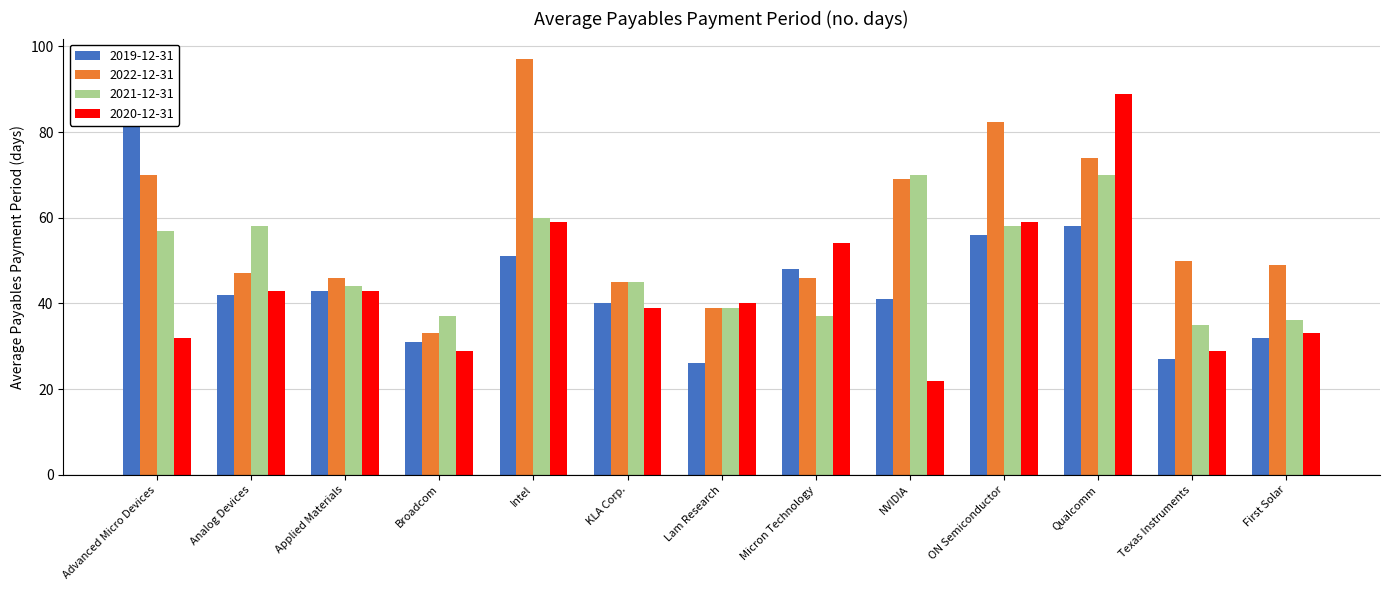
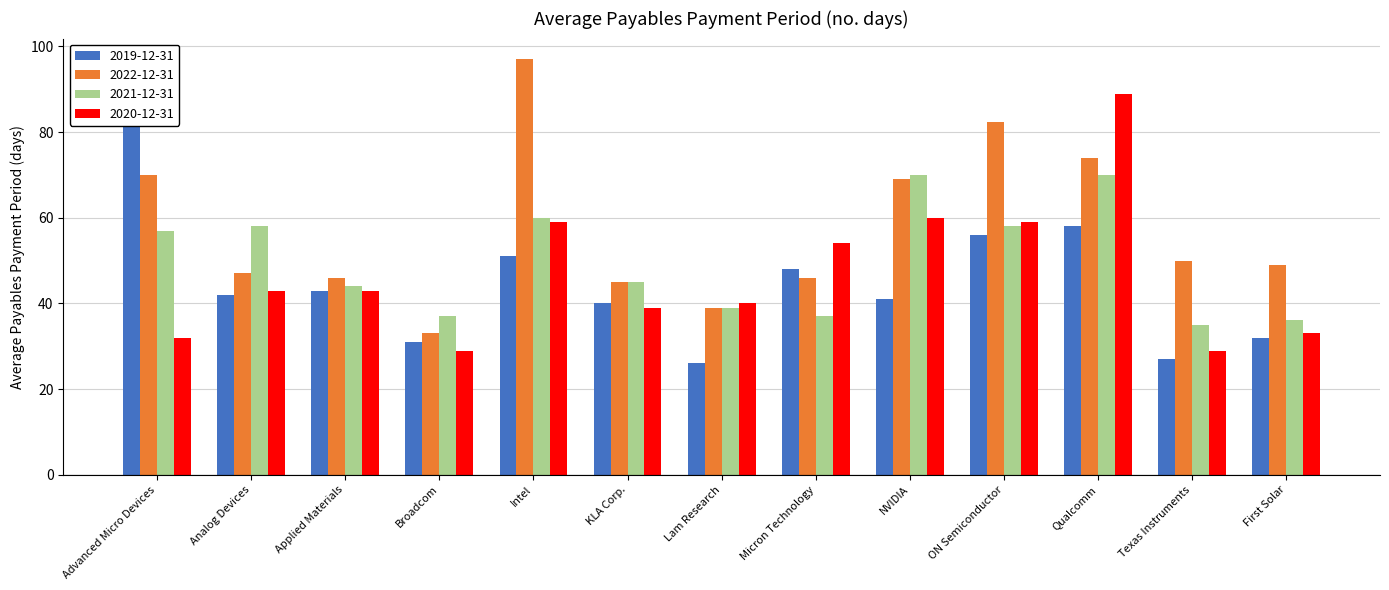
  {
    "2019-12-31": {
      "Analog Devices": 42,
      "Applied Materials": 43,
      "Broadcom": 31,
      "Intel": 51,
      "KLA Corp.": 40,
      "Lam Research": 26,
      "Micron Technology": 48,
      "NVIDIA": 41,
      "ON Semiconductor": 56,
      "Qualcomm": 58,
      "Texas Instruments": 27,
      "First Solar": 32
    },
    "2022-12-31": {
      "Advanced Micro Devices": 70,
      "Analog Devices": 47,
      "Applied Materials": 46,
      "Broadcom": 33,
      "Intel": 97,
      "KLA Corp.": 45,
      "Lam Research": 39,
      "Micron Technology": 46,
      "NVIDIA": 69,
      "ON Semiconductor": 82,
      "Qualcomm": 74,
      "Texas Instruments": 50,
      "First Solar": 49
    },
    "2021-12-31": {
      "Advanced Micro Devices": 57,
      "Analog Devices": 58,
      "Applied Materials": 44,
      "Broadcom": 37,
      "Intel": 60,
      "KLA Corp.": 45,
      "Lam Research": 39,
      "Micron Technology": 37,
      "NVIDIA": 70,
      "ON Semiconductor": 58,
      "Qualcomm": 70,
      "Texas Instruments": 35,
      "First Solar": 36
    },
    "2020-12-31": {
      "Advanced Micro Devices": 32,
      "Analog Devices": 43,
      "Applied Materials": 43,
      "Broadcom": 29,
      "Intel": 59,
      "KLA Corp.": 39,
      "Lam Research": 40,
      "Micron Technology": 54,
-     "NVIDIA": 22,
+     "NVIDIA": 60,
      "ON Semiconductor": 59,
      "Qualcomm": 89,
      "Texas Instruments": 29,
      "First Solar": 33
    }
  }
